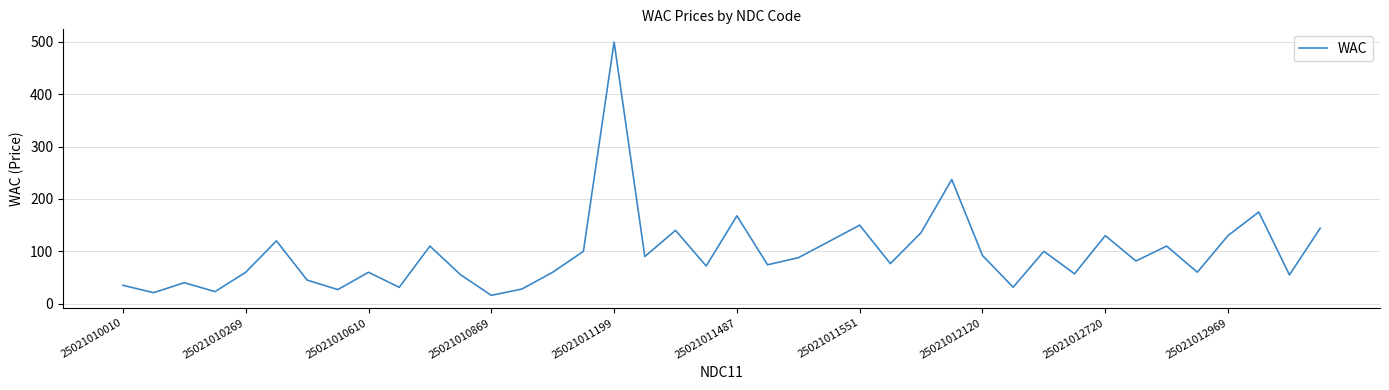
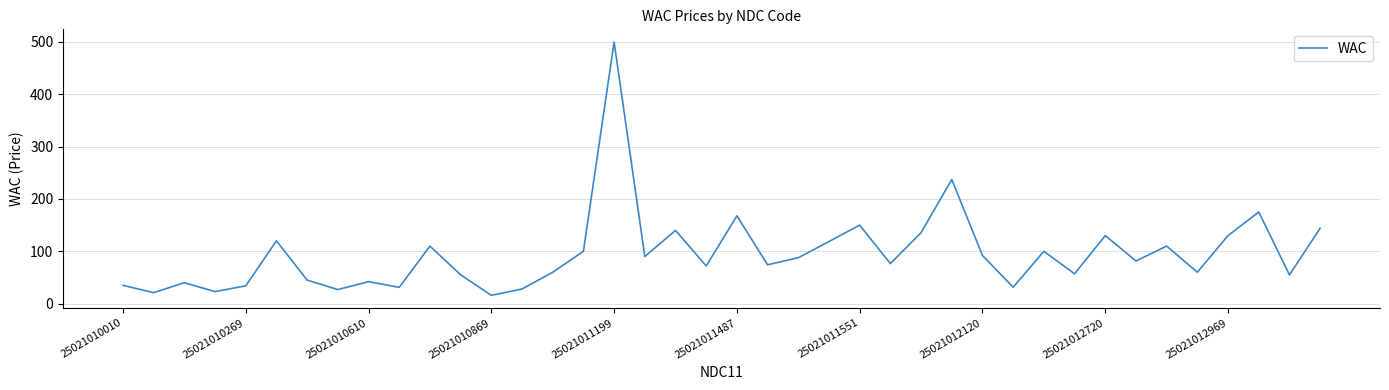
  {
    "25021010010": 40,
-   "25021010269": 60,
-   "25021010610": 60,
+   "25021010269": 30,
+   "25021010610": 40,
    "25021010869": 20,
    "25021011199": 500,
    "25021011487": 170,
    "25021011551": 150,
    "25021012120": 90,
    "25021012720": 130,
    "25021012969": 130
  }
